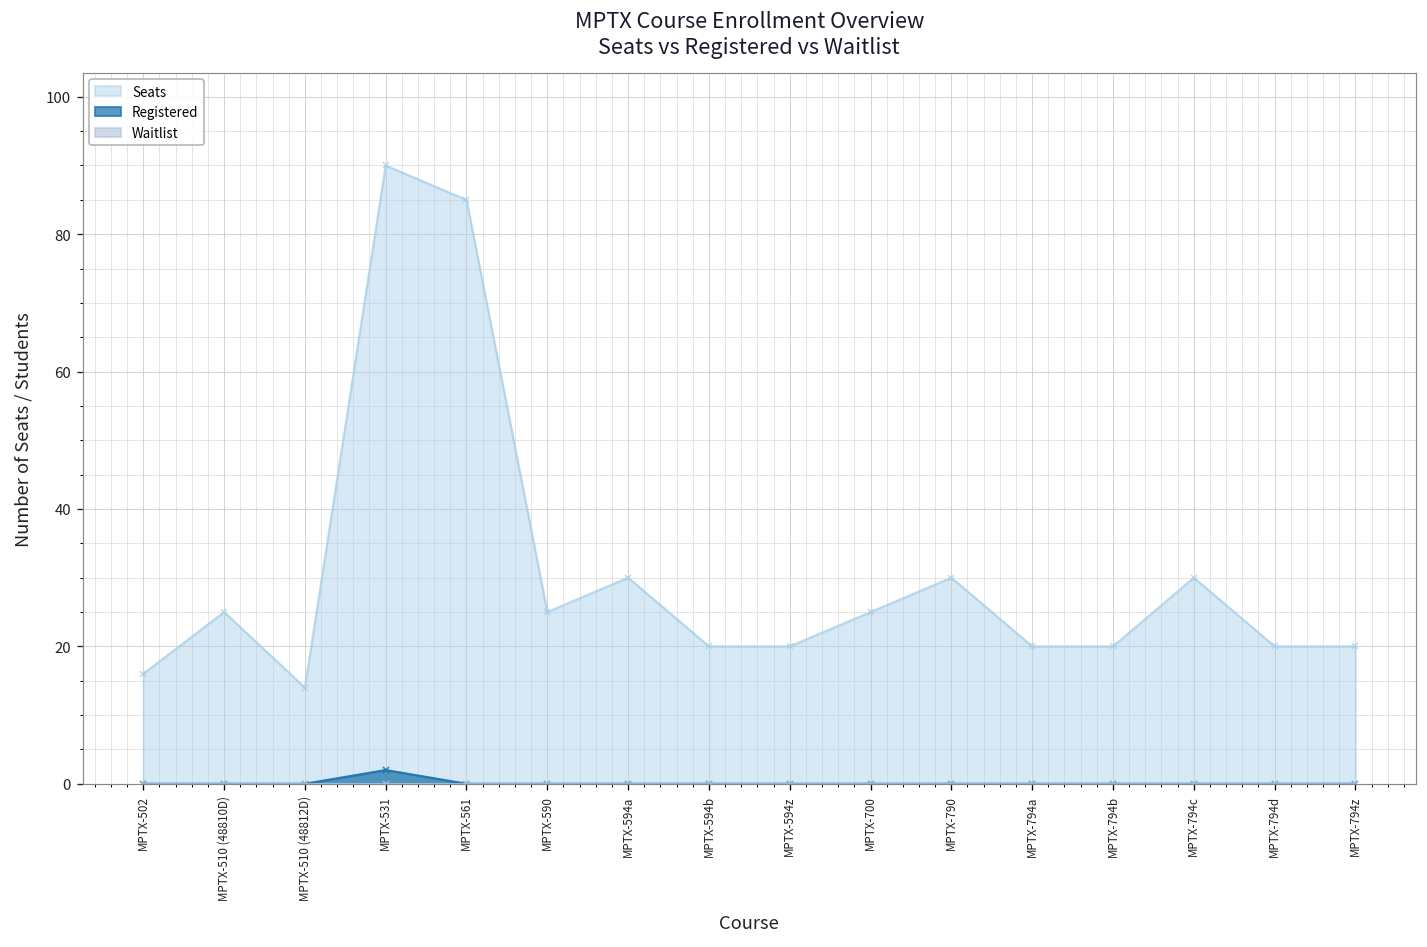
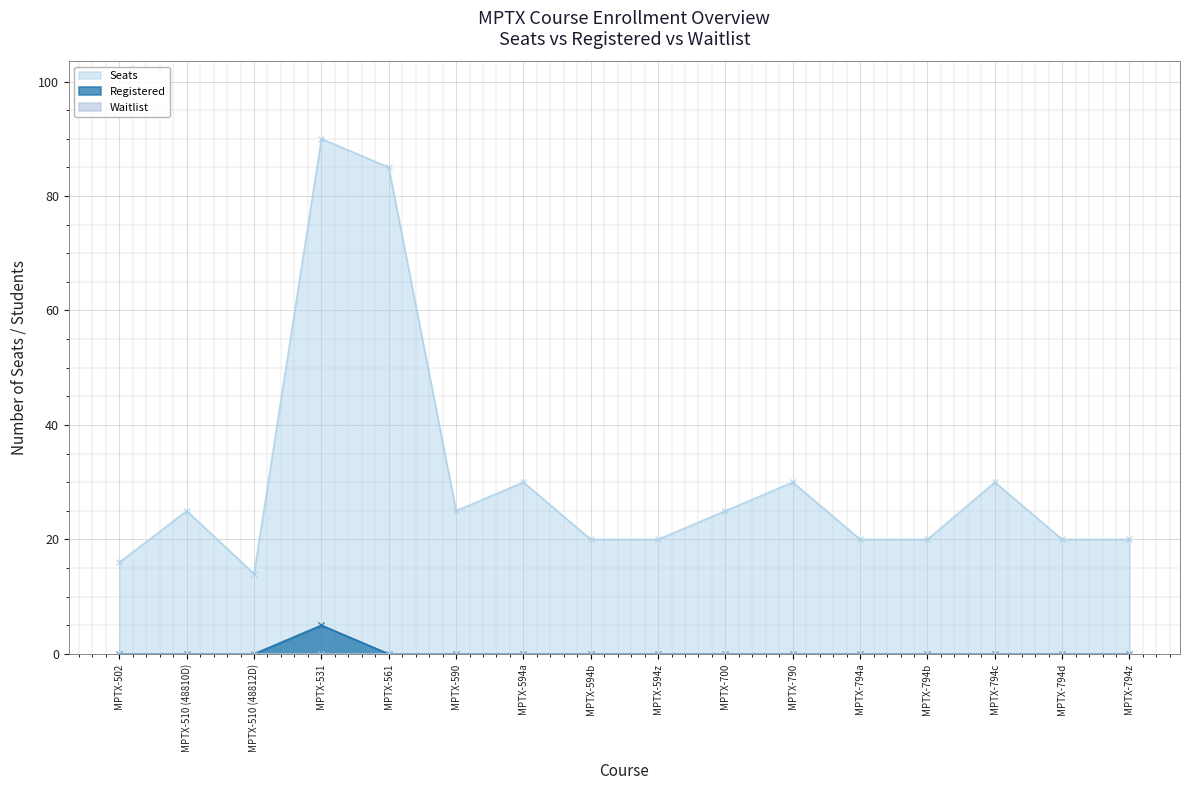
  {
    "Registered": {
-     "MPTX-531": 2
+     "MPTX-531": 5
    }
  }
